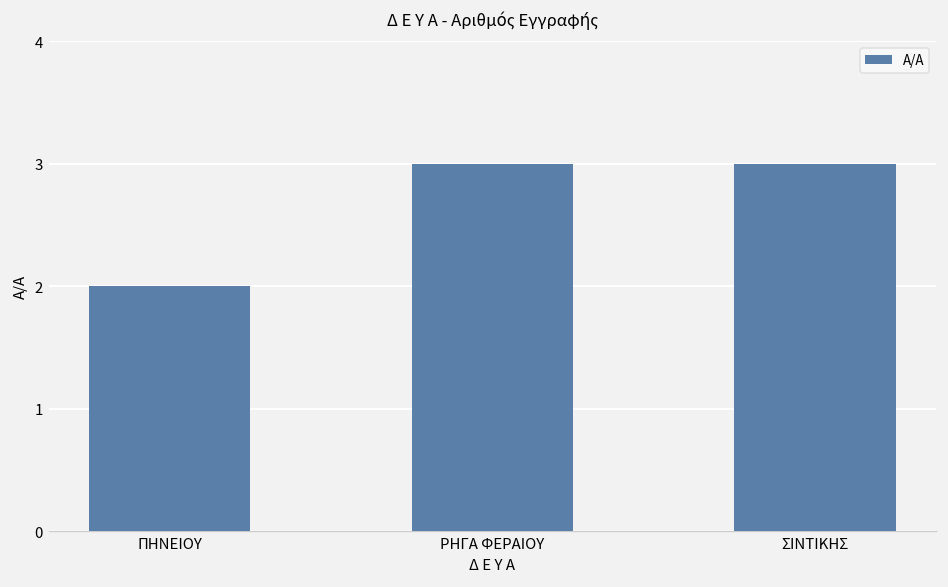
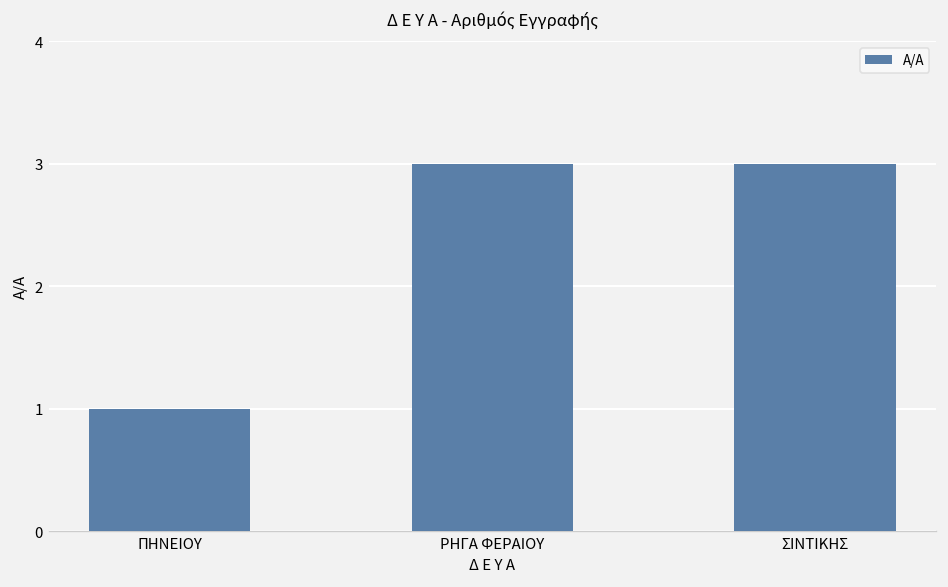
  {
-   "ΠΗΝΕΙΟΥ": 2,
+   "ΠΗΝΕΙΟΥ": 1,
    "ΡΗΓΑ ΦΕΡΑΙΟΥ": 3,
    "ΣΙΝΤΙΚΗΣ": 3
  }
